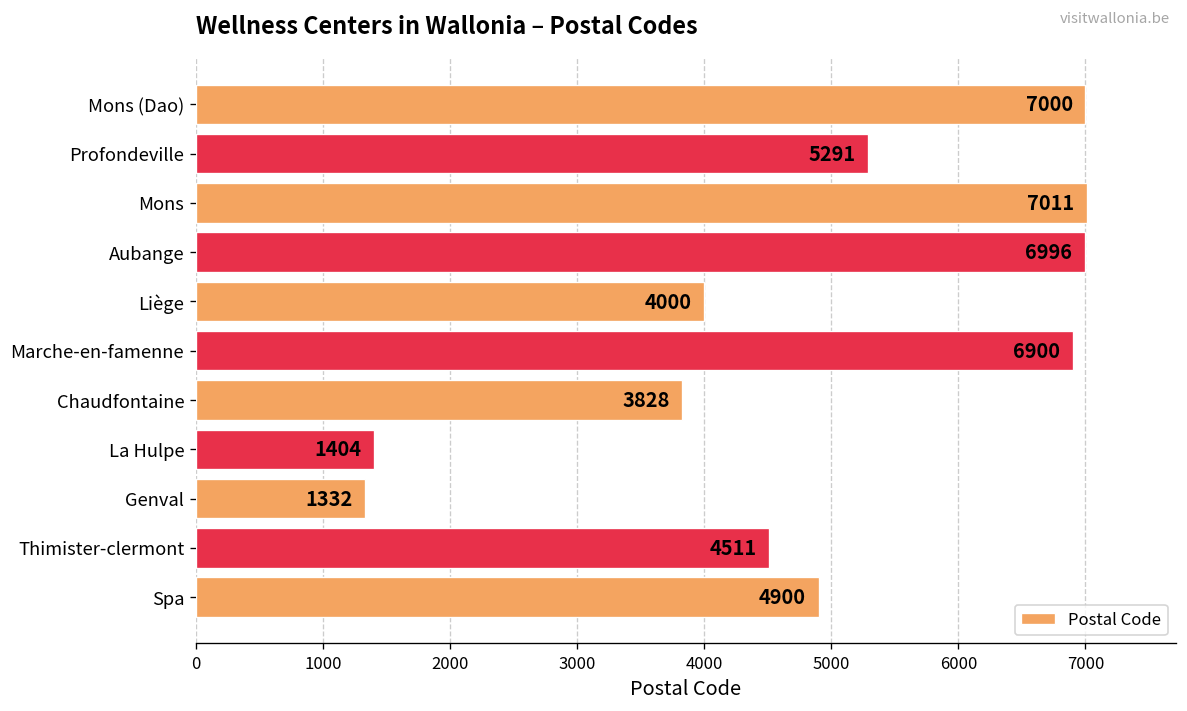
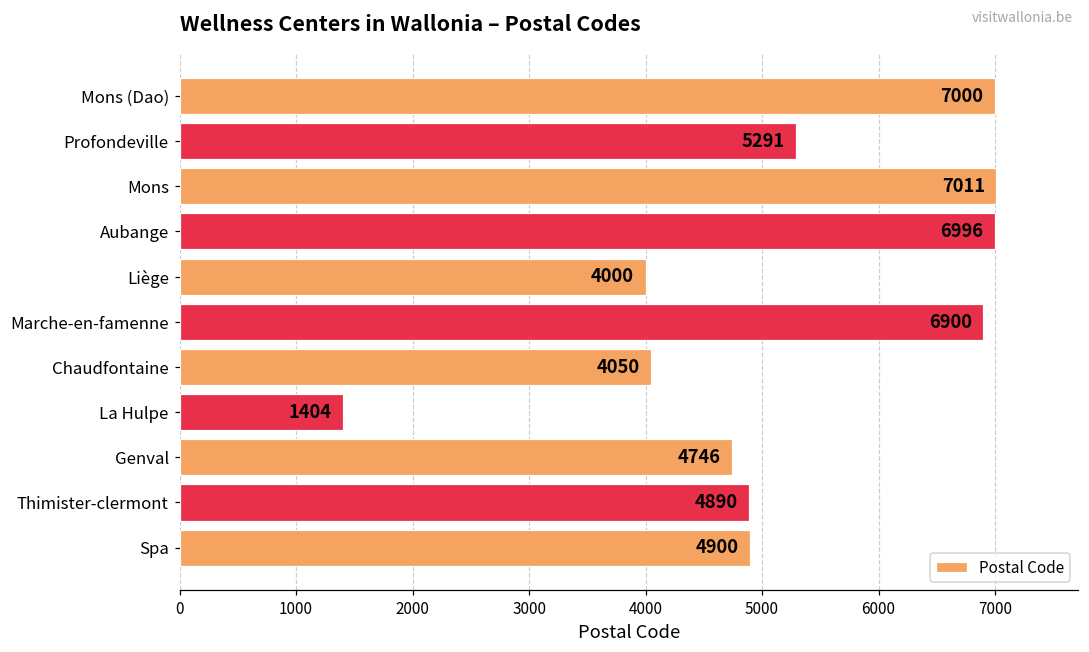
  {
    "Mons (Dao)": 7000,
    "Profondeville": 5291,
    "Mons": 7011,
    "Aubange": 6996,
    "Liège": 4000,
    "Marche-en-famenne": 6900,
-   "Chaudfontaine": 3828,
+   "Chaudfontaine": 4050,
    "La Hulpe": 1404,
-   "Genval": 1332,
-   "Thimister-clermont": 4511,
+   "Genval": 4746,
+   "Thimister-clermont": 4890,
    "Spa": 4900
  }
